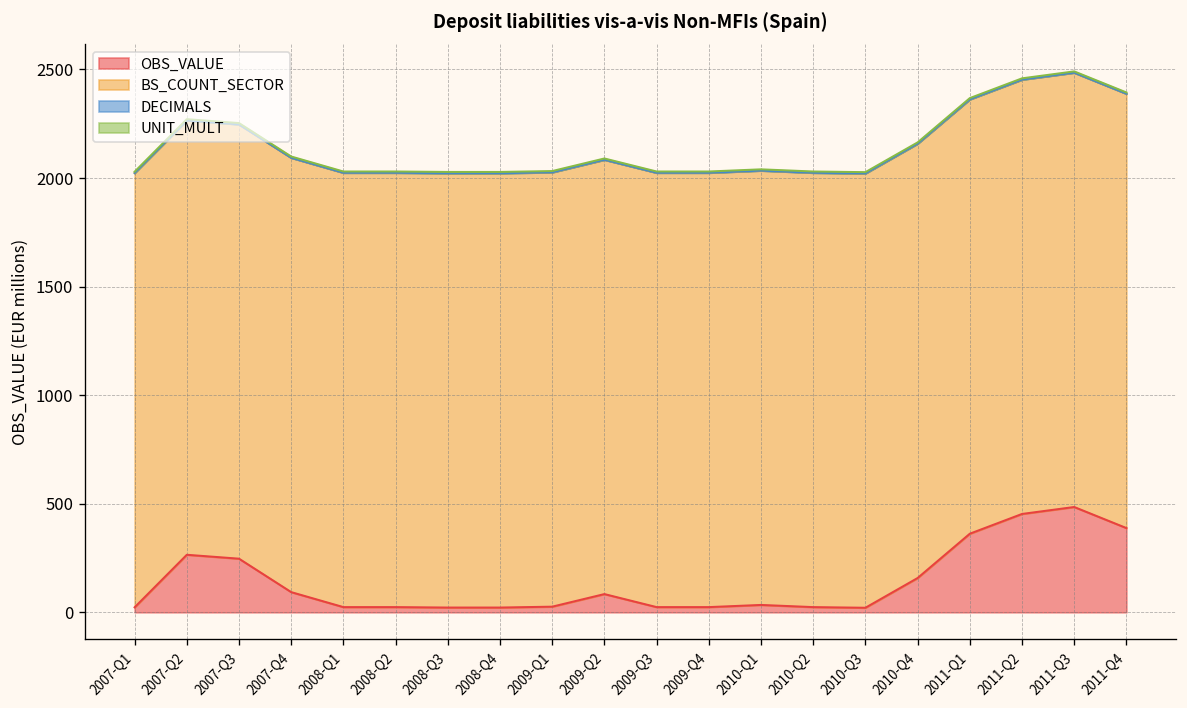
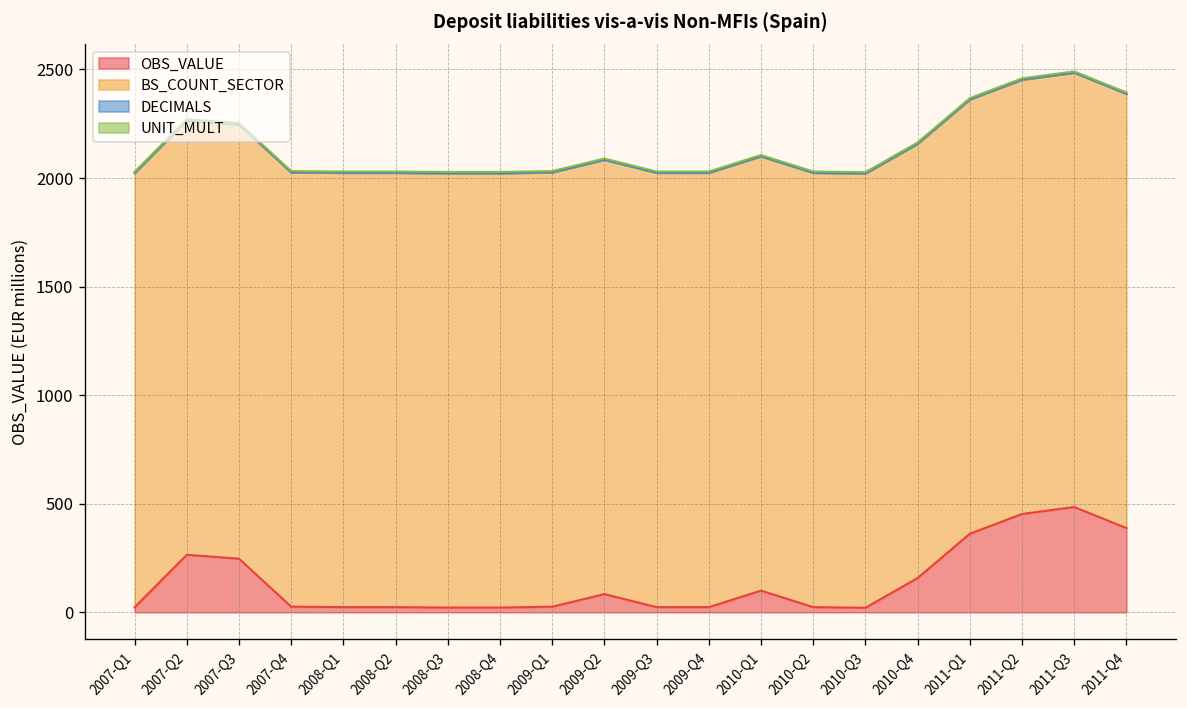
  {
    "OBS_VALUE": {
      "2007-Q1": 20,
      "2007-Q2": 270,
      "2007-Q3": 250,
-     "2007-Q4": 90,
+     "2007-Q4": 30,
      "2008-Q1": 20,
      "2008-Q2": 20,
      "2008-Q3": 20,
      "2008-Q4": 20,
      "2009-Q1": 30,
      "2009-Q2": 80,
      "2009-Q3": 20,
      "2009-Q4": 20,
-     "2010-Q1": 30,
+     "2010-Q1": 100,
      "2010-Q2": 20,
      "2010-Q3": 20,
      "2010-Q4": 160,
      "2011-Q1": 360,
      "2011-Q2": 450,
      "2011-Q3": 490,
      "2011-Q4": 390
    }
  }
